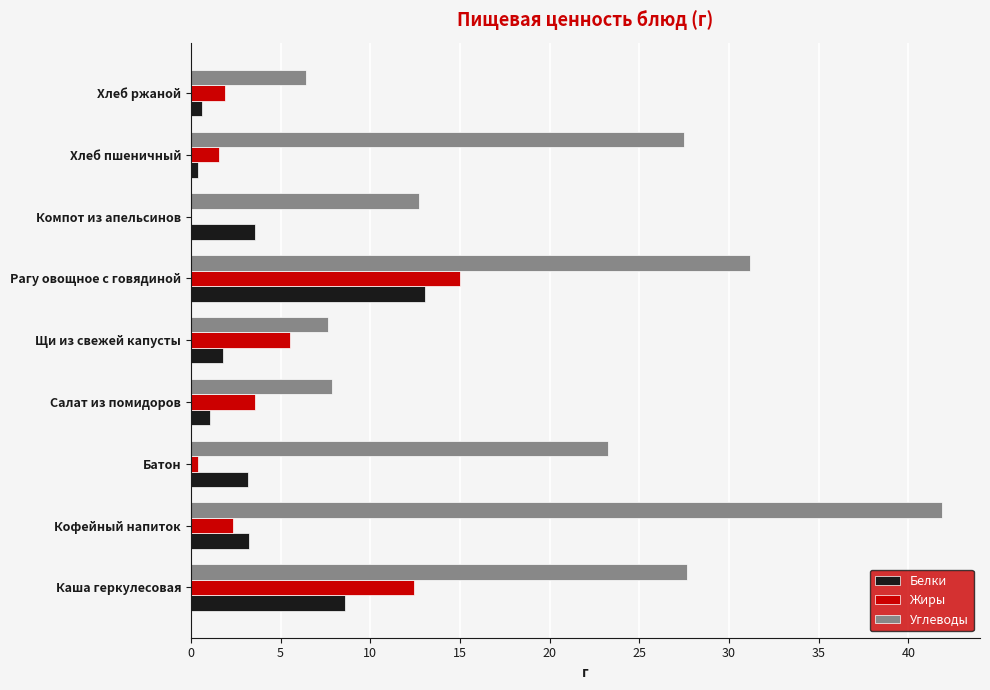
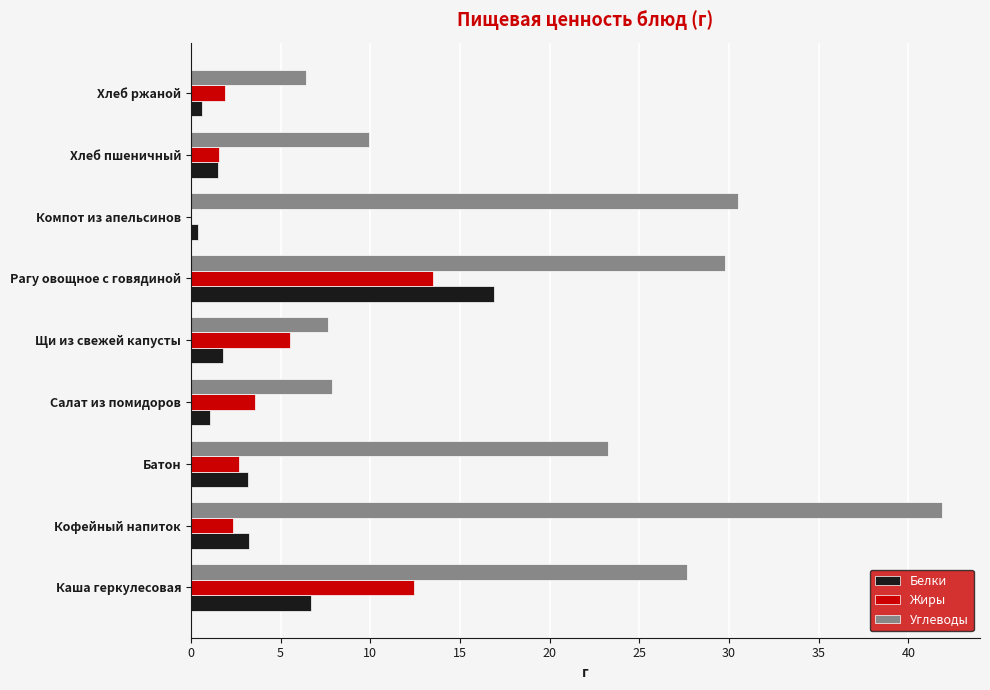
  {
    "Белки": {
      "Хлеб ржаной": 0.6,
-     "Хлеб пшеничный": 0.4,
-     "Компот из апельсинов": 3.6,
-     "Рагу овощное с говядиной": 13.0,
+     "Хлеб пшеничный": 1.5,
+     "Компот из апельсинов": 0.4,
+     "Рагу овощное с говядиной": 16.9,
      "Щи из свежей капусты": 1.8,
      "Салат из помидоров": 1.1,
      "Батон": 3.2,
      "Кофейный напиток": 3.3,
-     "Каша геркулесовая": 8.6
+     "Каша геркулесовая": 6.7
    },
    "Жиры": {
      "Хлеб ржаной": 1.9,
      "Хлеб пшеничный": 1.6,
      "Компот из апельсинов": 0.0,
-     "Рагу овощное с говядиной": 15.0,
+     "Рагу овощное с говядиной": 13.5,
      "Щи из свежей капусты": 5.5,
      "Салат из помидоров": 3.6,
-     "Батон": 0.4,
+     "Батон": 2.7,
      "Кофейный напиток": 2.4,
      "Каша геркулесовая": 12.4
    },
    "Углеводы": {
      "Хлеб ржаной": 6.4,
-     "Хлеб пшеничный": 27.5,
-     "Компот из апельсинов": 12.7,
-     "Рагу овощное с говядиной": 31.2,
+     "Хлеб пшеничный": 9.9,
+     "Компот из апельсинов": 30.5,
+     "Рагу овощное с говядиной": 29.8,
      "Щи из свежей капусты": 7.7,
      "Салат из помидоров": 7.9,
      "Батон": 23.3,
      "Кофейный напиток": 41.9,
      "Каша геркулесовая": 27.7
    }
  }
